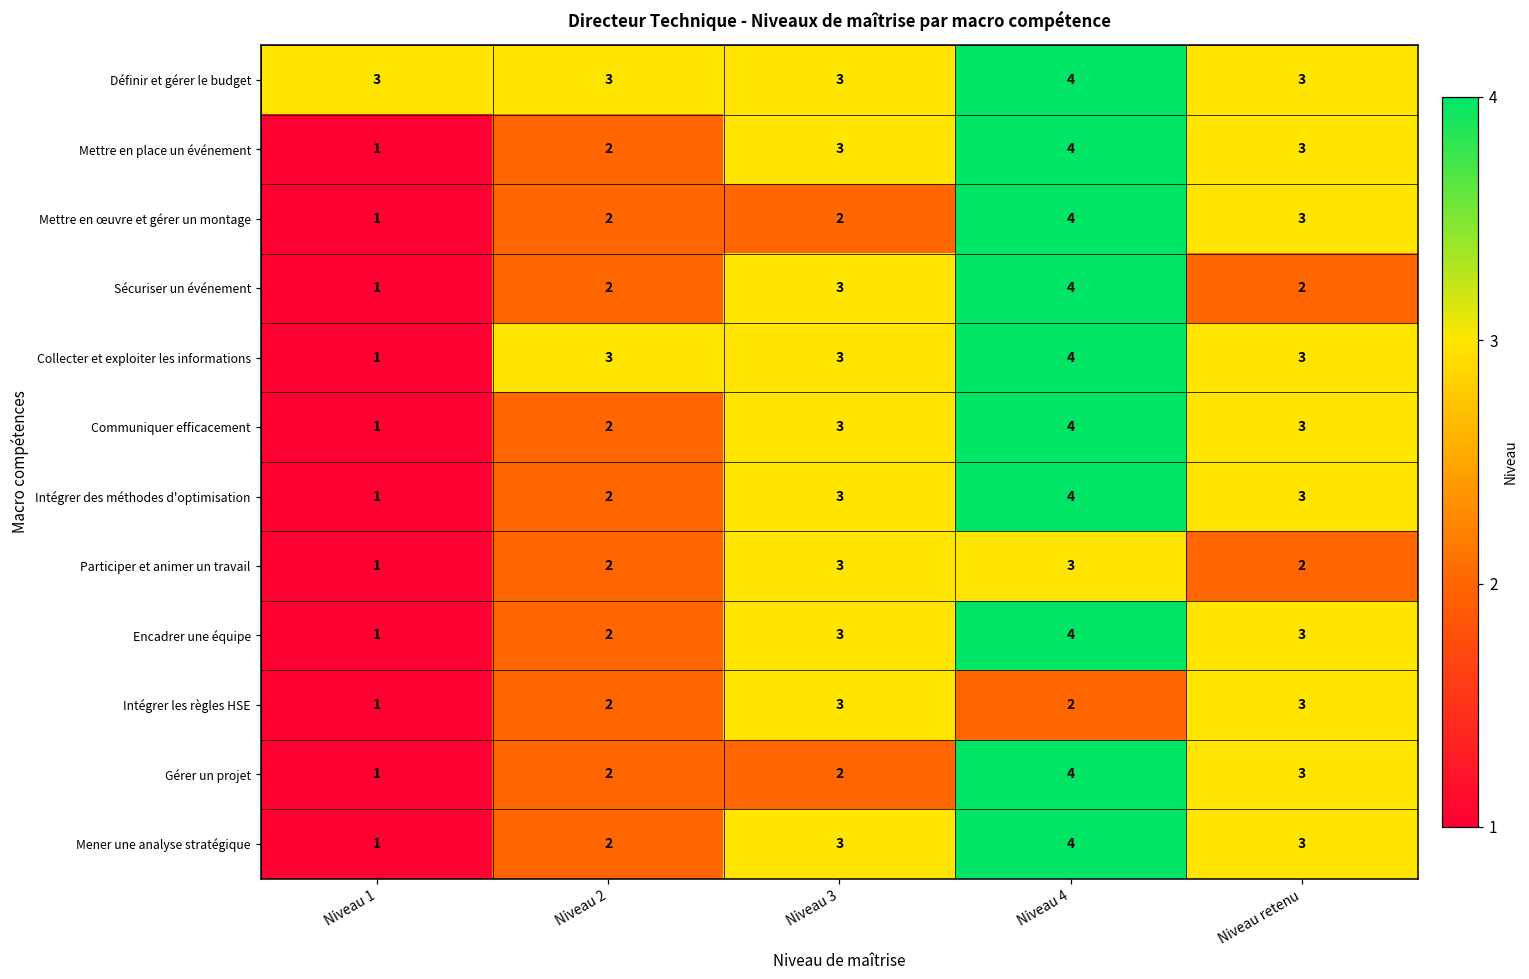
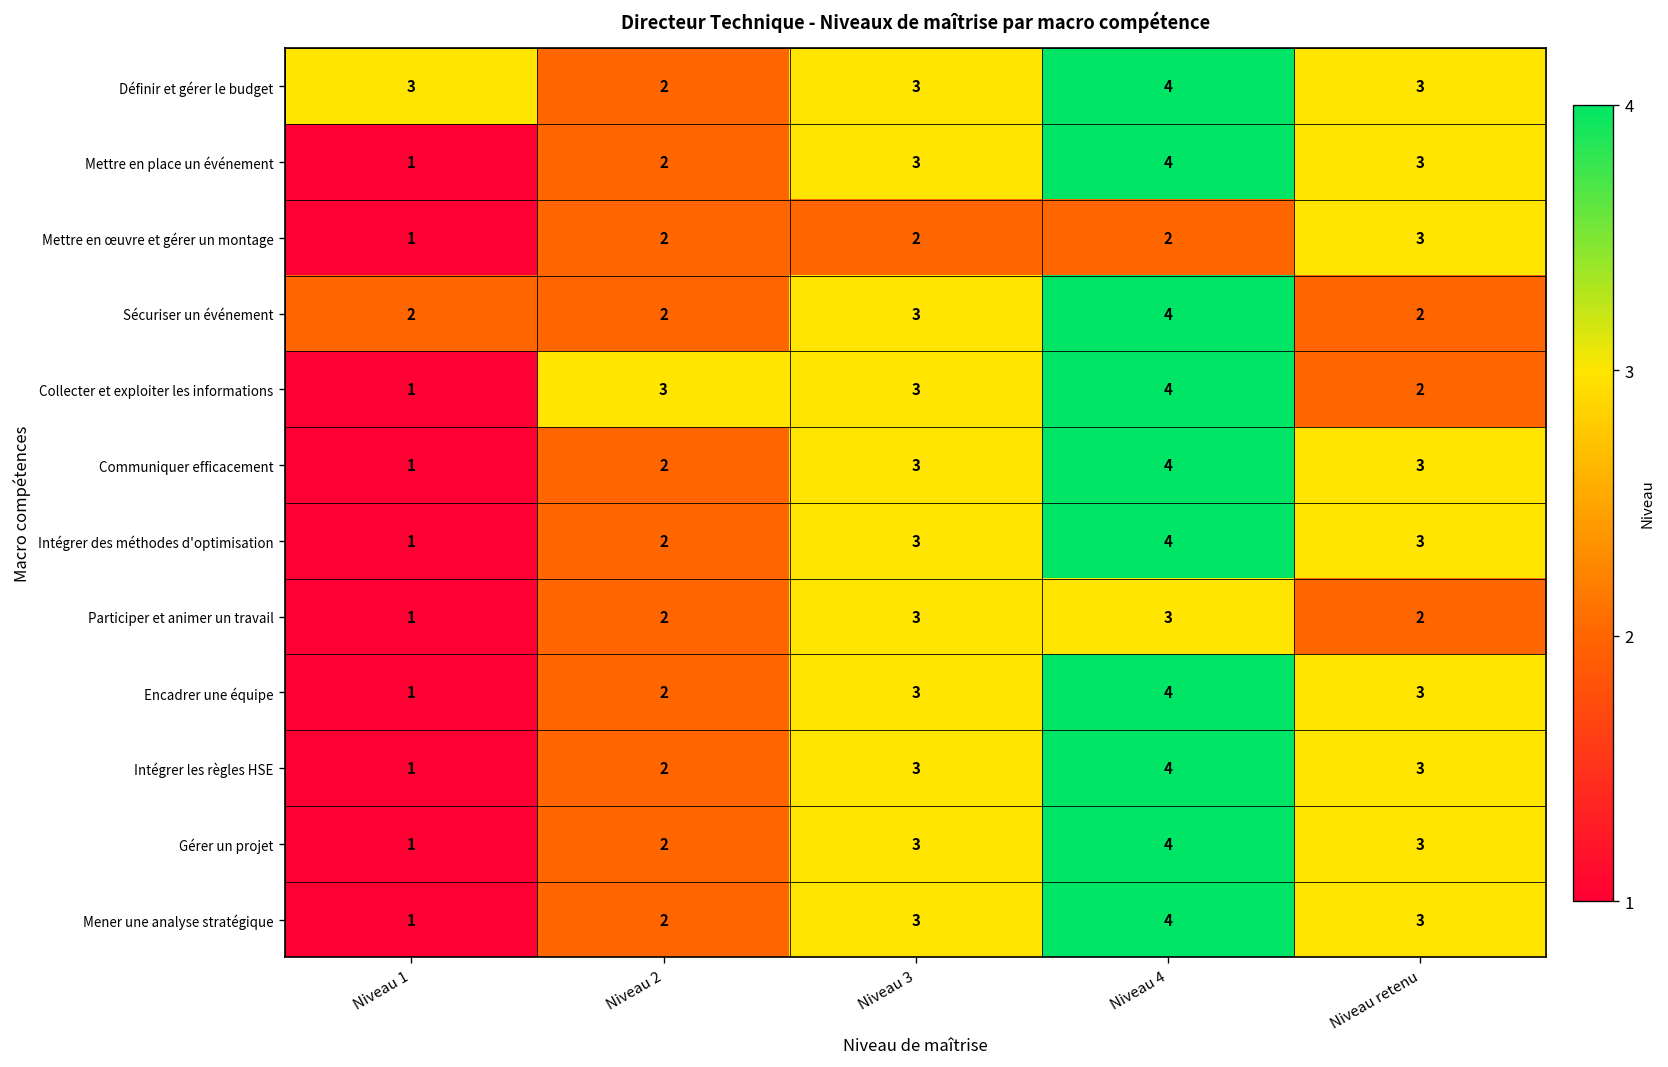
  {
    "Définir et gérer le budget": {
      "Niveau 1": 3,
-     "Niveau 2": 3,
+     "Niveau 2": 2,
      "Niveau 3": 3,
      "Niveau 4": 4,
      "Niveau retenu": 3
    },
    "Mettre en place un événement": {
      "Niveau 1": 1,
      "Niveau 2": 2,
      "Niveau 3": 3,
      "Niveau 4": 4,
      "Niveau retenu": 3
    },
    "Mettre en œuvre et gérer un montage": {
      "Niveau 1": 1,
      "Niveau 2": 2,
      "Niveau 3": 2,
-     "Niveau 4": 4,
+     "Niveau 4": 2,
      "Niveau retenu": 3
    },
    "Sécuriser un événement": {
-     "Niveau 1": 1,
+     "Niveau 1": 2,
      "Niveau 2": 2,
      "Niveau 3": 3,
      "Niveau 4": 4,
      "Niveau retenu": 2
    },
    "Collecter et exploiter les informations": {
      "Niveau 1": 1,
      "Niveau 2": 3,
      "Niveau 3": 3,
      "Niveau 4": 4,
-     "Niveau retenu": 3
+     "Niveau retenu": 2
    },
    "Communiquer efficacement": {
      "Niveau 1": 1,
      "Niveau 2": 2,
      "Niveau 3": 3,
      "Niveau 4": 4,
      "Niveau retenu": 3
    },
    "Intégrer des méthodes d'optimisation": {
      "Niveau 1": 1,
      "Niveau 2": 2,
      "Niveau 3": 3,
      "Niveau 4": 4,
      "Niveau retenu": 3
    },
    "Participer et animer un travail": {
      "Niveau 1": 1,
      "Niveau 2": 2,
      "Niveau 3": 3,
      "Niveau 4": 3,
      "Niveau retenu": 2
    },
    "Encadrer une équipe": {
      "Niveau 1": 1,
      "Niveau 2": 2,
      "Niveau 3": 3,
      "Niveau 4": 4,
      "Niveau retenu": 3
    },
    "Intégrer les règles HSE": {
      "Niveau 1": 1,
      "Niveau 2": 2,
      "Niveau 3": 3,
-     "Niveau 4": 2,
+     "Niveau 4": 4,
      "Niveau retenu": 3
    },
    "Gérer un projet": {
      "Niveau 1": 1,
      "Niveau 2": 2,
-     "Niveau 3": 2,
+     "Niveau 3": 3,
      "Niveau 4": 4,
      "Niveau retenu": 3
    },
    "Mener une analyse stratégique": {
      "Niveau 1": 1,
      "Niveau 2": 2,
      "Niveau 3": 3,
      "Niveau 4": 4,
      "Niveau retenu": 3
    }
  }
